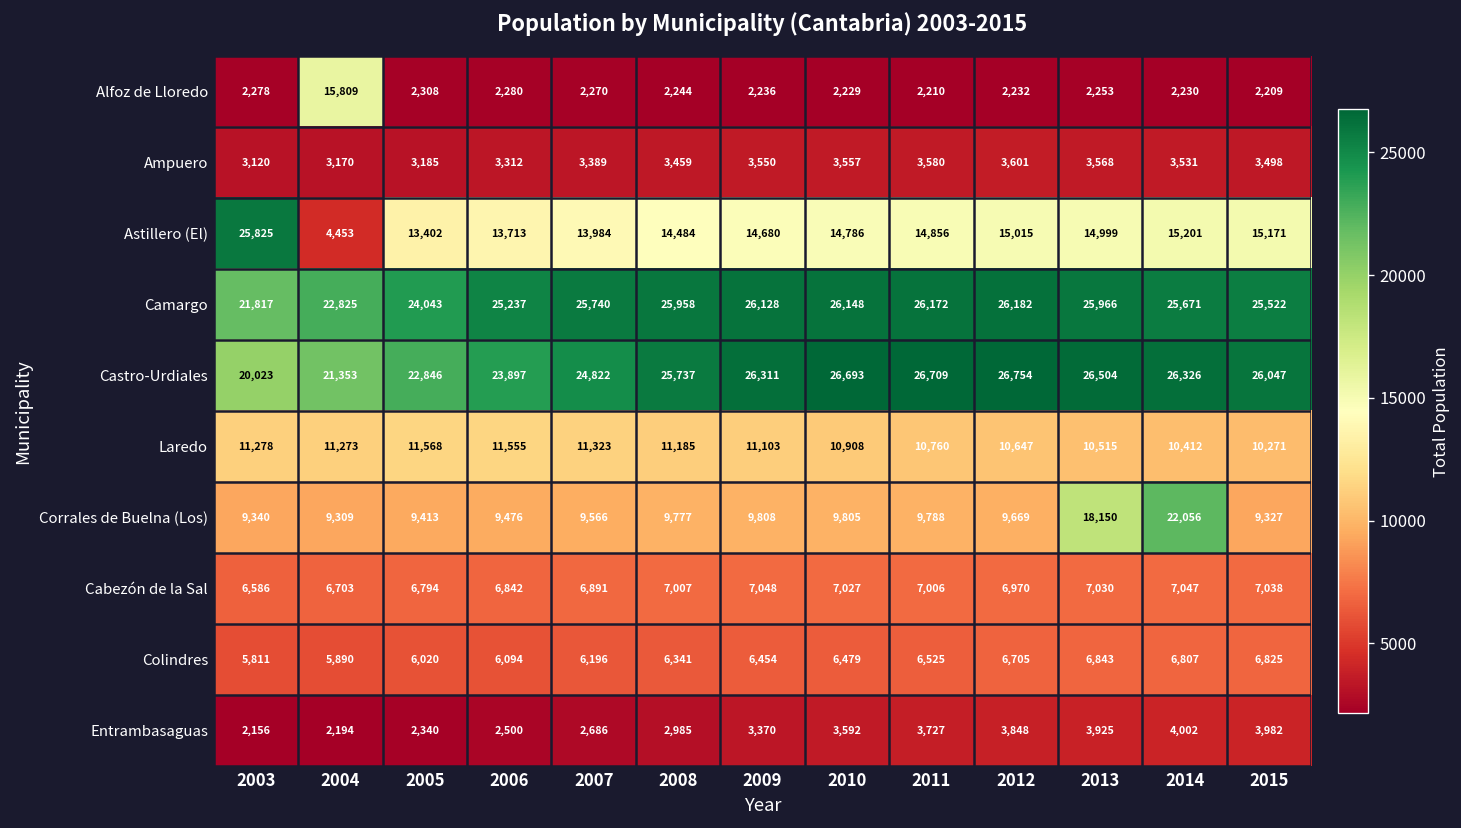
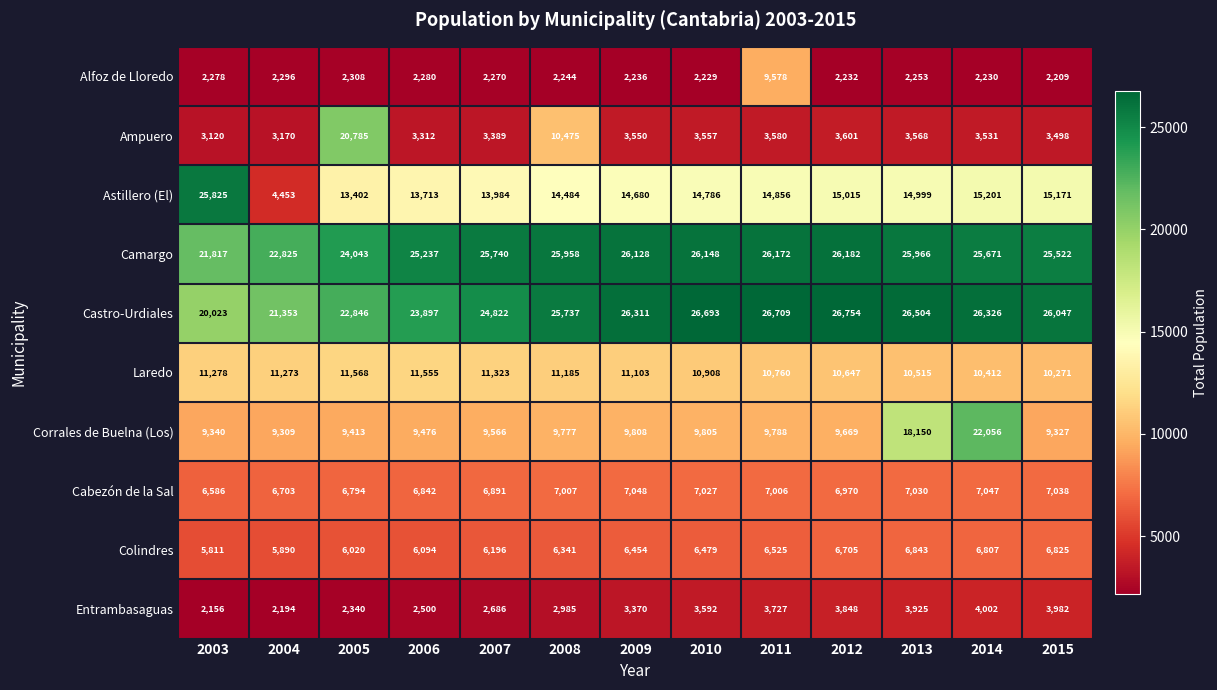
  {
    "Alfoz de Lloredo": {
      "2003": "2,278",
-     "2004": "15,809",
+     "2004": "2,296",
      "2005": "2,308",
      "2006": "2,280",
      "2007": "2,270",
      "2008": "2,244",
      "2009": "2,236",
      "2010": "2,229",
-     "2011": "2,210",
+     "2011": "9,578",
      "2012": "2,232",
      "2013": "2,253",
      "2014": "2,230",
      "2015": "2,209"
    },
    "Ampuero": {
      "2003": "3,120",
      "2004": "3,170",
-     "2005": "3,185",
+     "2005": "20,785",
      "2006": "3,312",
      "2007": "3,389",
-     "2008": "3,459",
+     "2008": "10,475",
      "2009": "3,550",
      "2010": "3,557",
      "2011": "3,580",
      "2012": "3,601",
      "2013": "3,568",
      "2014": "3,531",
      "2015": "3,498"
    },
    "Astillero (El)": {
      "2003": "25,825",
      "2004": "4,453",
      "2005": "13,402",
      "2006": "13,713",
      "2007": "13,984",
      "2008": "14,484",
      "2009": "14,680",
      "2010": "14,786",
      "2011": "14,856",
      "2012": "15,015",
      "2013": "14,999",
      "2014": "15,201",
      "2015": "15,171"
    },
    "Camargo": {
      "2003": "21,817",
      "2004": "22,825",
      "2005": "24,043",
      "2006": "25,237",
      "2007": "25,740",
      "2008": "25,958",
      "2009": "26,128",
      "2010": "26,148",
      "2011": "26,172",
      "2012": "26,182",
      "2013": "25,966",
      "2014": "25,671",
      "2015": "25,522"
    },
    "Castro-Urdiales": {
      "2003": "20,023",
      "2004": "21,353",
      "2005": "22,846",
      "2006": "23,897",
      "2007": "24,822",
      "2008": "25,737",
      "2009": "26,311",
      "2010": "26,693",
      "2011": "26,709",
      "2012": "26,754",
      "2013": "26,504",
      "2014": "26,326",
      "2015": "26,047"
    },
    "Laredo": {
      "2003": "11,278",
      "2004": "11,273",
      "2005": "11,568",
      "2006": "11,555",
      "2007": "11,323",
      "2008": "11,185",
      "2009": "11,103",
      "2010": "10,908",
      "2011": "10,760",
      "2012": "10,647",
      "2013": "10,515",
      "2014": "10,412",
      "2015": "10,271"
    },
    "Corrales de Buelna (Los)": {
      "2003": "9,340",
      "2004": "9,309",
      "2005": "9,413",
      "2006": "9,476",
      "2007": "9,566",
      "2008": "9,777",
      "2009": "9,808",
      "2010": "9,805",
      "2011": "9,788",
      "2012": "9,669",
      "2013": "18,150",
      "2014": "22,056",
      "2015": "9,327"
    },
    "Cabezón de la Sal": {
      "2003": "6,586",
      "2004": "6,703",
      "2005": "6,794",
      "2006": "6,842",
      "2007": "6,891",
      "2008": "7,007",
      "2009": "7,048",
      "2010": "7,027",
      "2011": "7,006",
      "2012": "6,970",
      "2013": "7,030",
      "2014": "7,047",
      "2015": "7,038"
    },
    "Colindres": {
      "2003": "5,811",
      "2004": "5,890",
      "2005": "6,020",
      "2006": "6,094",
      "2007": "6,196",
      "2008": "6,341",
      "2009": "6,454",
      "2010": "6,479",
      "2011": "6,525",
      "2012": "6,705",
      "2013": "6,843",
      "2014": "6,807",
      "2015": "6,825"
    },
    "Entrambasaguas": {
      "2003": "2,156",
      "2004": "2,194",
      "2005": "2,340",
      "2006": "2,500",
      "2007": "2,686",
      "2008": "2,985",
      "2009": "3,370",
      "2010": "3,592",
      "2011": "3,727",
      "2012": "3,848",
      "2013": "3,925",
      "2014": "4,002",
      "2015": "3,982"
    }
  }
